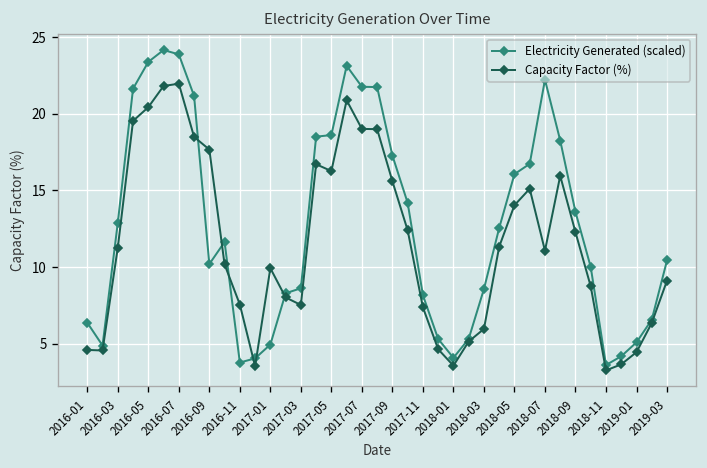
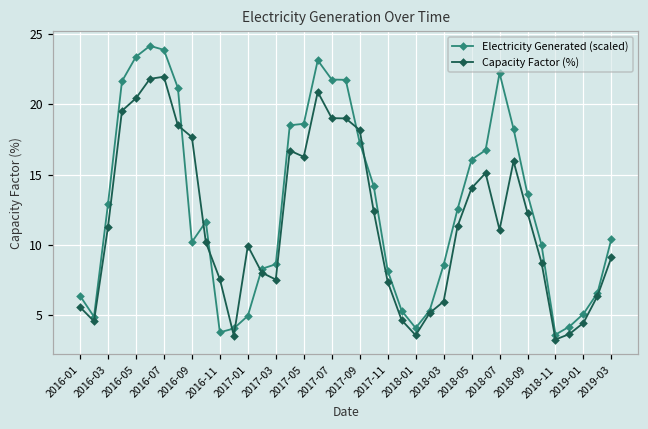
  {
    "Electricity Generated (scaled)": {
      "2016-01": 6.4,
      "2016-03": 12.9,
      "2016-05": 23.4,
      "2016-07": 23.9,
      "2016-09": 10.2,
      "2016-11": 3.8,
      "2017-01": 4.9,
      "2017-03": 8.6,
      "2017-05": 18.6,
      "2017-07": 21.8,
      "2017-09": 17.3,
      "2017-11": 8.2,
      "2018-01": 4.1,
      "2018-03": 8.6,
      "2018-05": 16.1,
      "2018-09": 13.6,
      "2018-11": 3.6,
      "2019-01": 5.1,
      "2019-03": 10.4
    },
    "Capacity Factor (%)": {
-     "2016-01": 4.6,
+     "2016-01": 5.6,
      "2016-03": 11.3,
      "2016-05": 20.4,
      "2016-07": 22.0,
      "2016-09": 17.7,
      "2016-11": 7.6,
      "2017-01": 9.9,
      "2017-03": 7.5,
      "2017-05": 16.3,
      "2017-07": 19.0,
-     "2017-09": 15.6,
+     "2017-09": 18.2,
      "2017-11": 7.4,
      "2018-01": 3.6,
      "2018-03": 6.0,
      "2018-05": 14.0,
      "2018-07": 11.1,
      "2018-09": 12.3,
      "2018-11": 3.3,
      "2019-01": 4.4,
      "2019-03": 9.1
    }
  }
